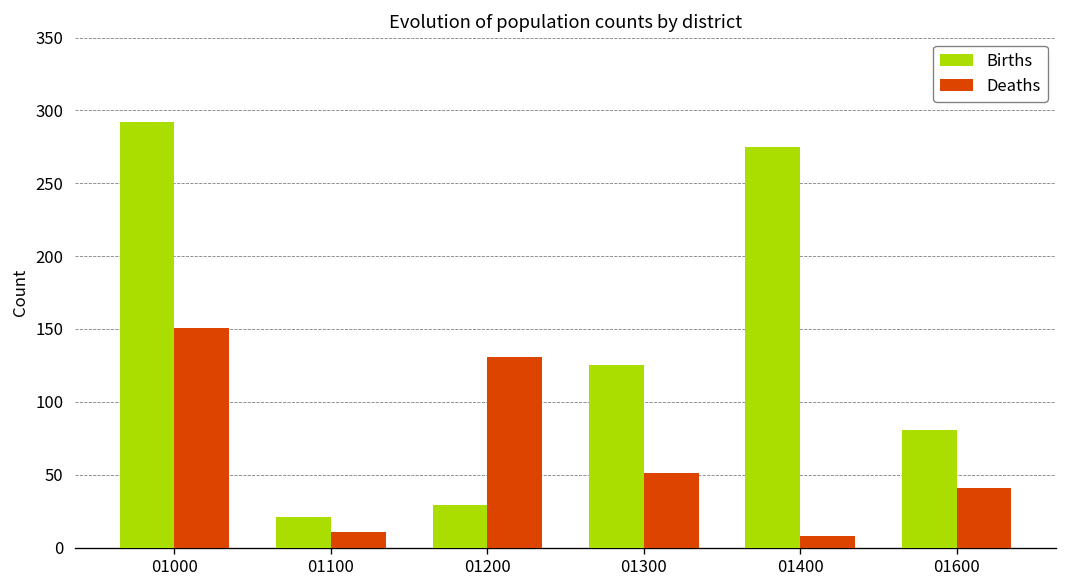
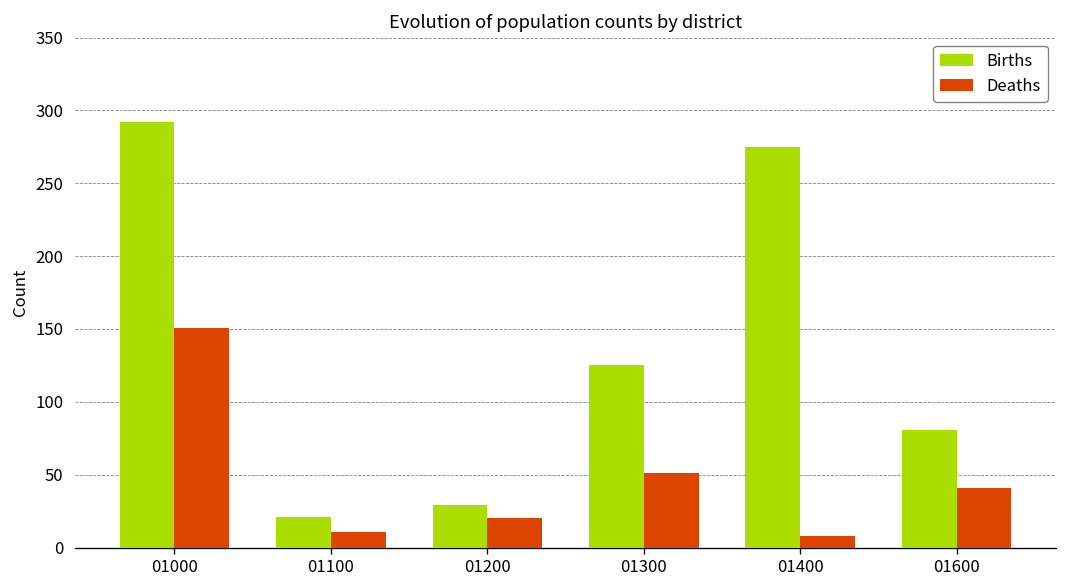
  {
    "Births": {
      "01000": 292,
      "01100": 21,
      "01200": 29,
      "01300": 125,
      "01400": 275,
      "01600": 81
    },
    "Deaths": {
      "01000": 151,
      "01100": 11,
-     "01200": 131,
+     "01200": 20,
      "01300": 51,
      "01400": 8,
      "01600": 41
    }
  }
